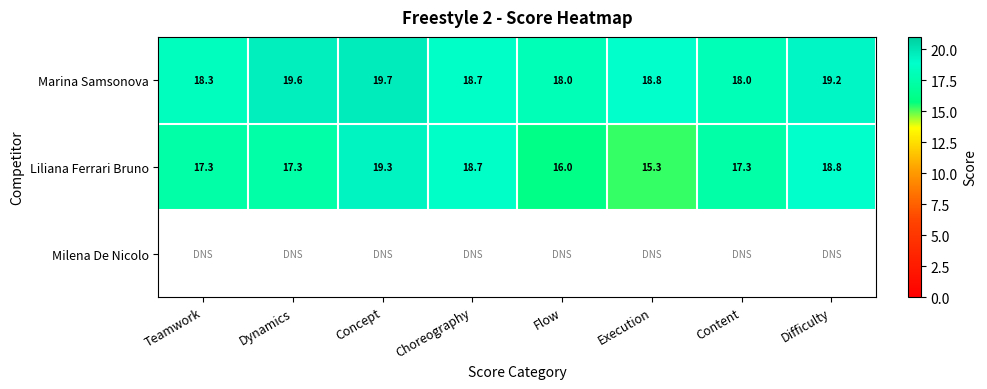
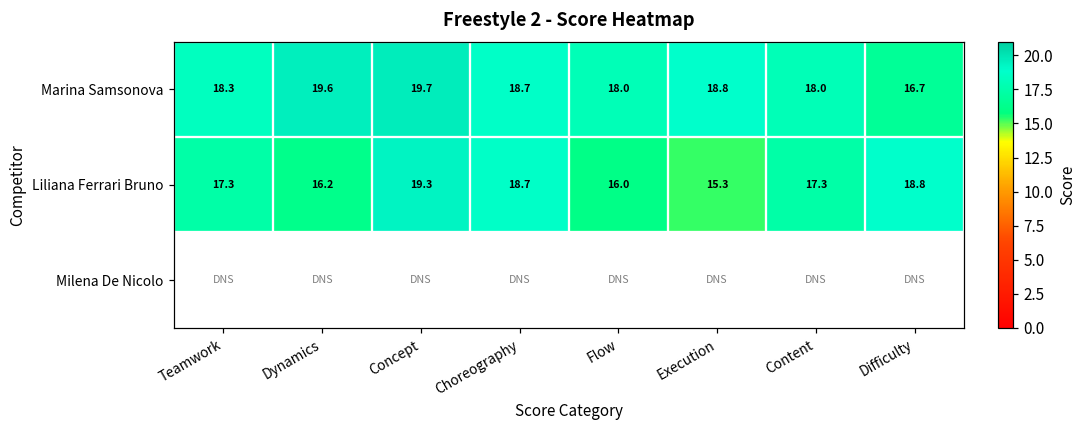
  {
    "Marina Samsonova": {
      "Teamwork": 18.3,
      "Dynamics": 19.6,
      "Concept": 19.7,
      "Choreography": 18.7,
      "Flow": 18.0,
      "Execution": 18.8,
      "Content": 18.0,
-     "Difficulty": 19.2
+     "Difficulty": 16.7
    },
    "Liliana Ferrari Bruno": {
      "Teamwork": 17.3,
-     "Dynamics": 17.3,
+     "Dynamics": 16.2,
      "Concept": 19.3,
      "Choreography": 18.7,
      "Flow": 16.0,
      "Execution": 15.3,
      "Content": 17.3,
      "Difficulty": 18.8
    }
  }
